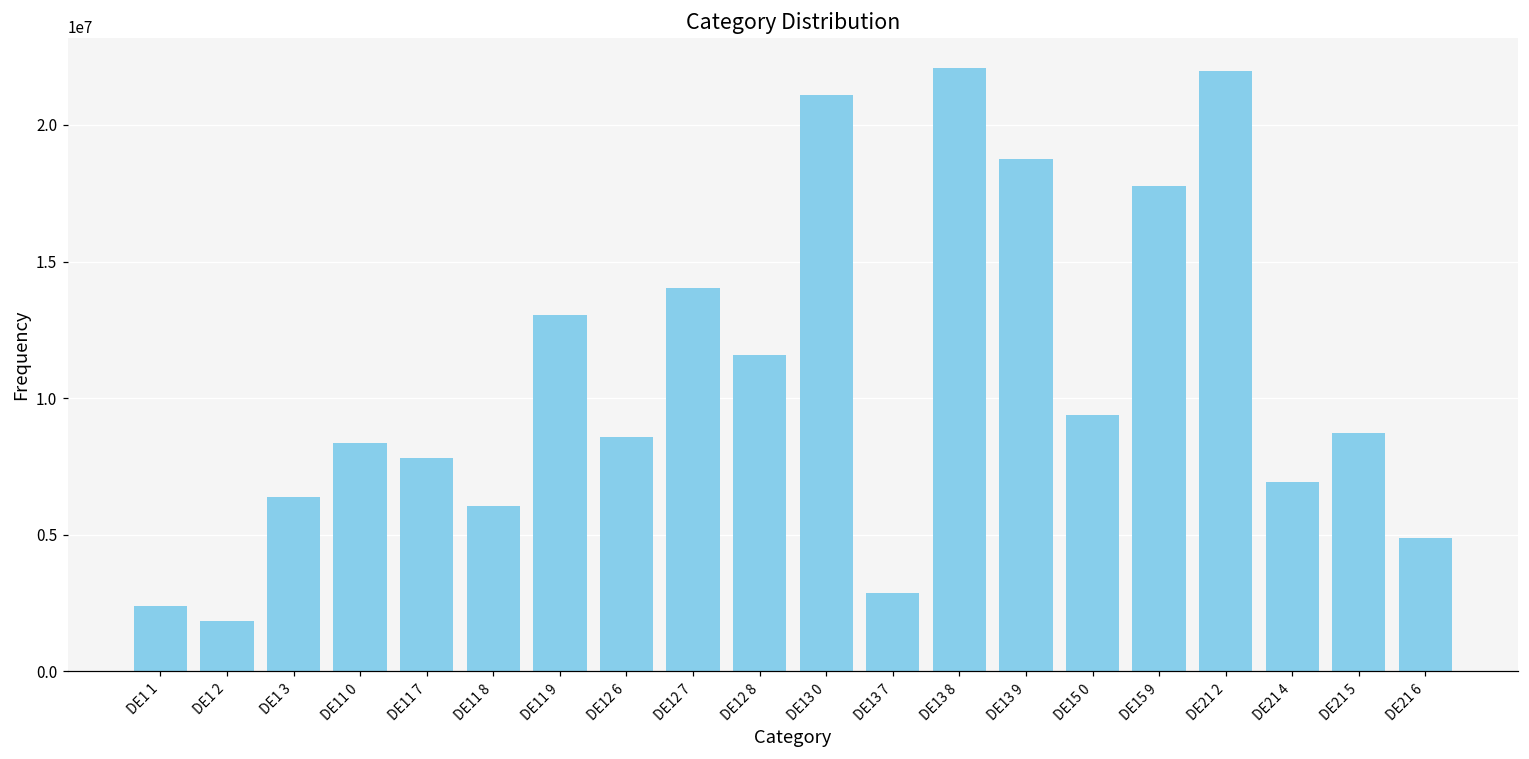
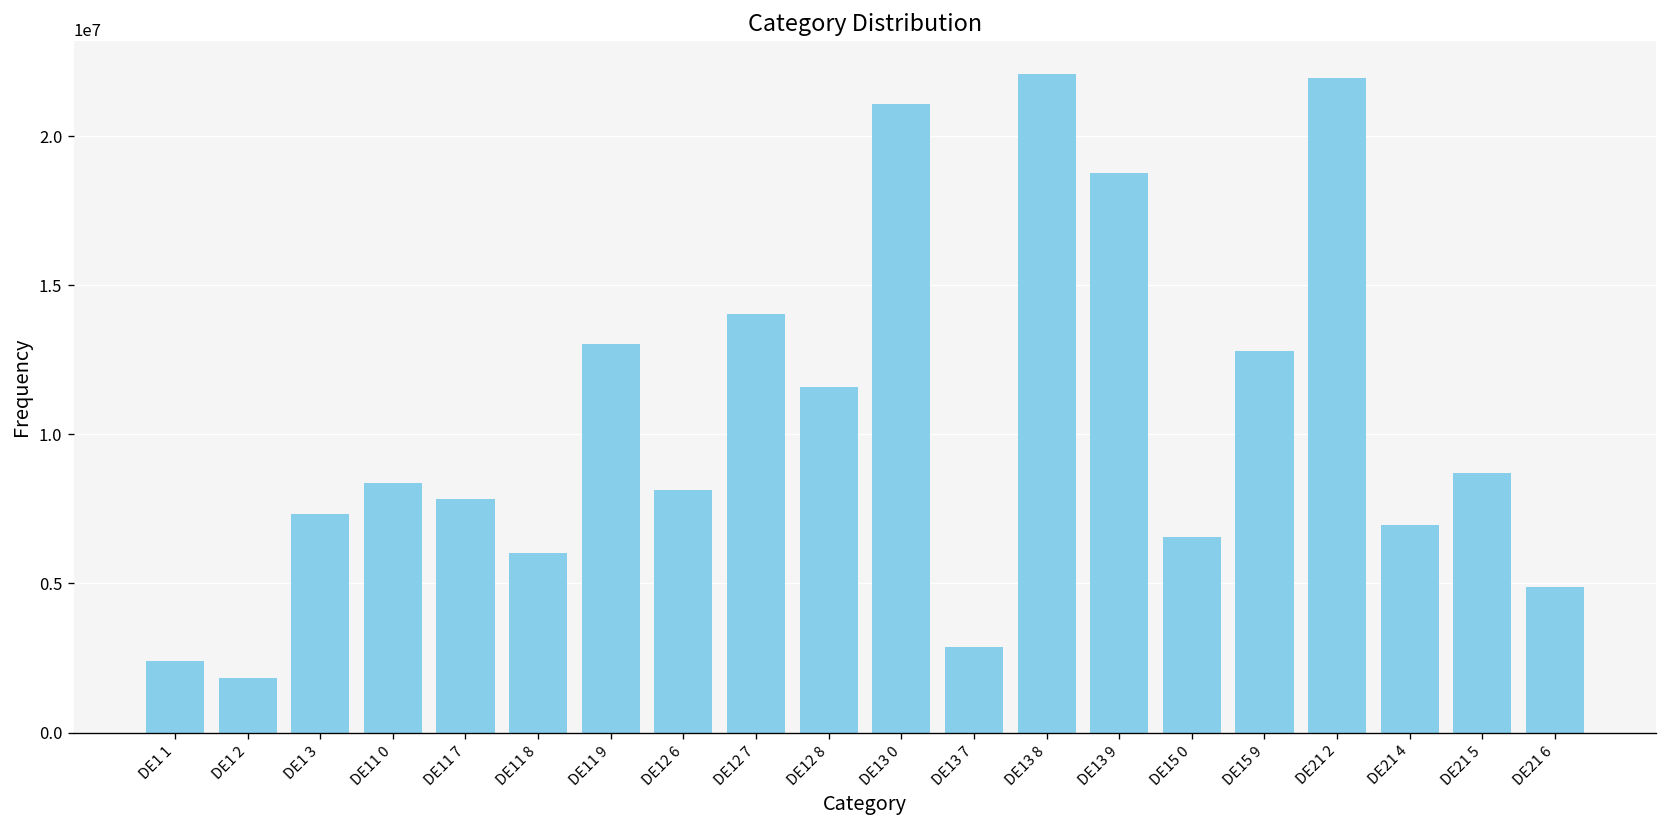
  {
    "DE1 1": 2400000,
    "DE1 2": 1800000,
-   "DE1 3": 6400000,
+   "DE1 3": 7300000,
    "DE11 0": 8400000,
    "DE11 7": 7800000,
    "DE11 8": 6000000,
    "DE11 9": 13000000,
-   "DE12 6": 8600000,
+   "DE12 6": 8100000,
    "DE12 7": 14100000,
    "DE12 8": 11600000,
    "DE13 0": 21100000,
    "DE13 7": 2900000,
    "DE13 8": 22100000,
    "DE13 9": 18800000,
-   "DE15 0": 9400000,
-   "DE15 9": 17800000,
+   "DE15 0": 6600000,
+   "DE15 9": 12800000,
    "DE21 2": 22000000,
    "DE21 4": 6900000,
    "DE21 5": 8700000,
    "DE21 6": 4900000
  }
